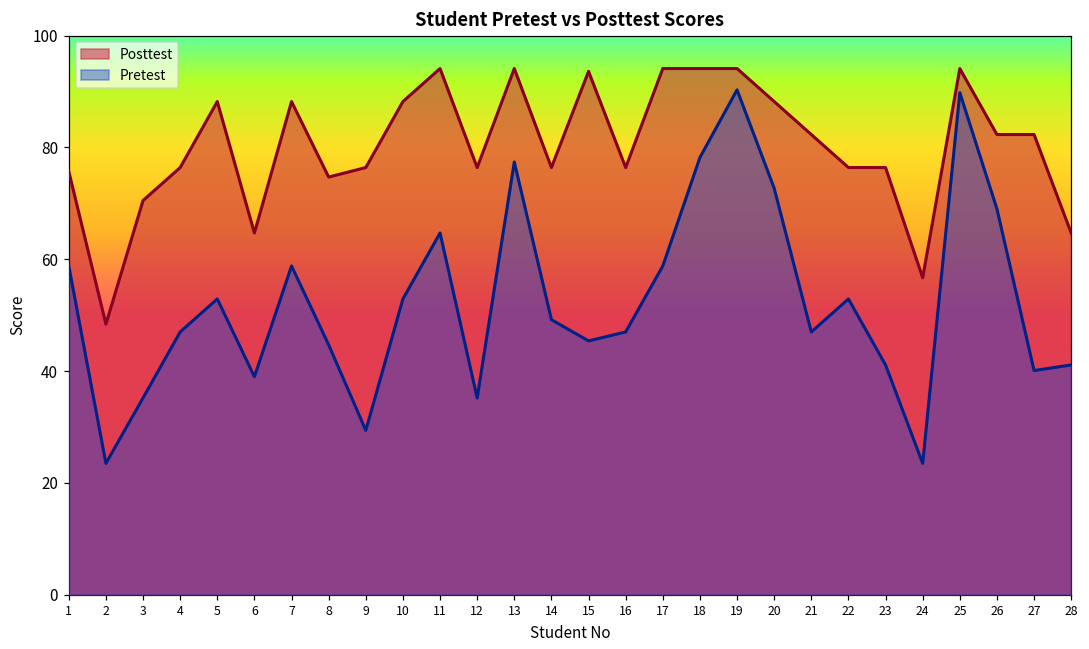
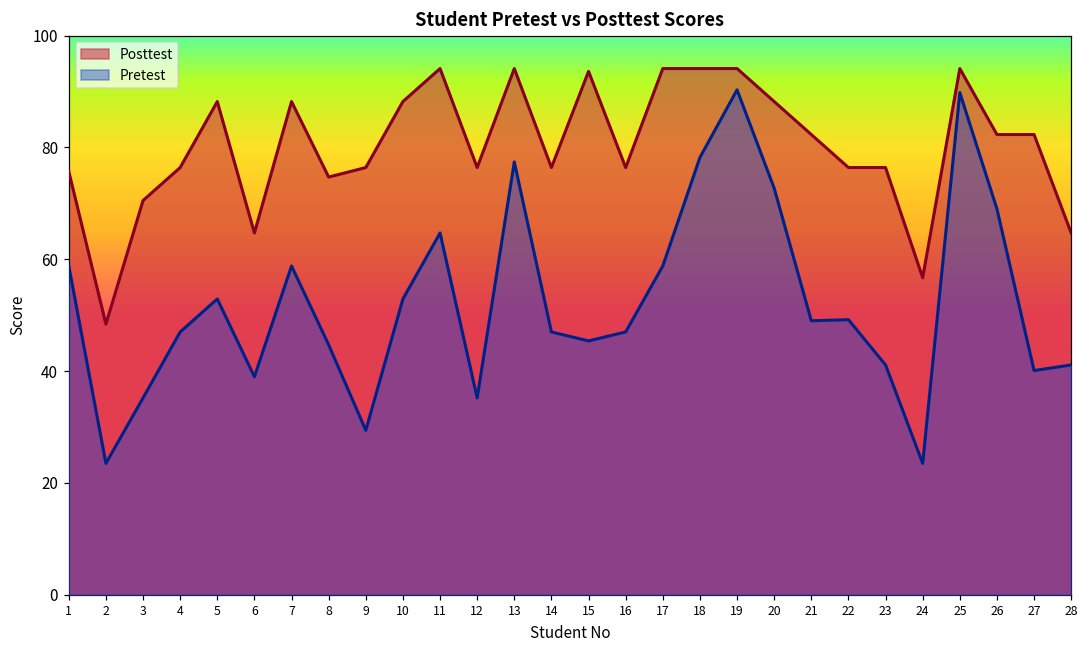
  {
    "Posttest": {
      "1": 76,
      "2": 48,
      "3": 71,
      "4": 76,
      "5": 88,
      "6": 65,
      "7": 88,
      "8": 75,
      "9": 76,
      "10": 88,
      "11": 94,
      "12": 76,
      "13": 94,
      "14": 76,
      "15": 94,
      "16": 76,
      "17": 94,
      "18": 94,
      "19": 94,
      "20": 88,
      "21": 82,
      "22": 76,
      "23": 76,
      "24": 57,
      "25": 94,
      "26": 82,
      "27": 82,
      "28": 65
    },
    "Pretest": {
      "1": 59,
      "2": 24,
      "3": 35,
      "4": 47,
      "5": 53,
      "6": 39,
      "7": 59,
      "8": 45,
      "9": 29,
      "10": 53,
      "11": 65,
      "12": 35,
      "13": 77,
-     "14": 49,
+     "14": 47,
      "15": 45,
      "16": 47,
      "17": 59,
      "18": 78,
      "19": 90,
      "20": 73,
-     "21": 47,
-     "22": 53,
+     "21": 49,
+     "22": 49,
      "23": 41,
      "24": 24,
      "25": 90,
      "26": 69,
      "27": 40,
      "28": 41
    }
  }
